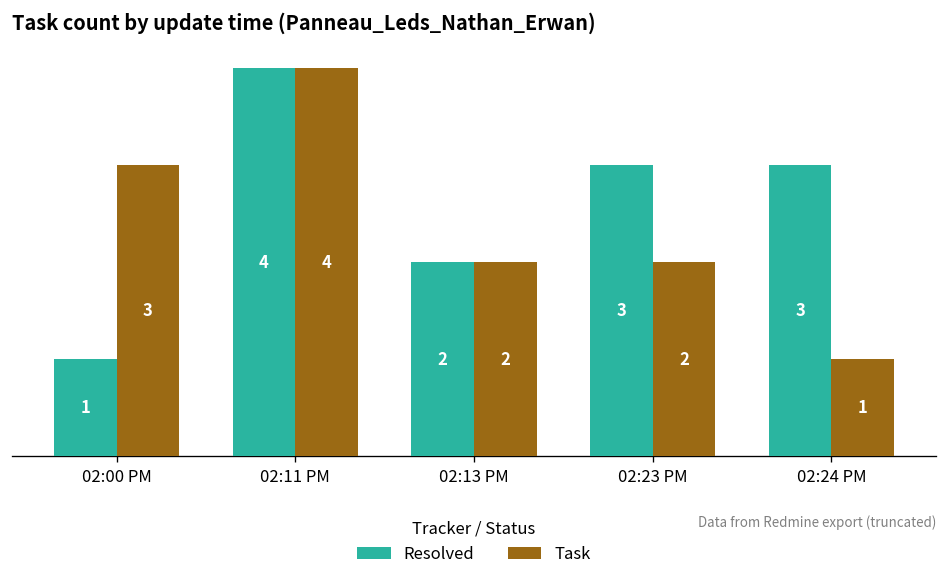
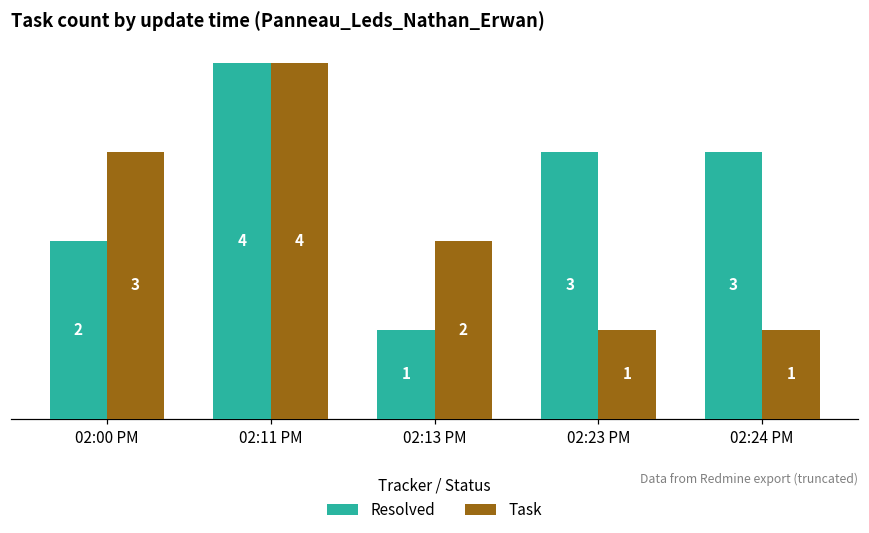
  {
    "Resolved": {
-     "02:00 PM": 1,
+     "02:00 PM": 2,
      "02:11 PM": 4,
-     "02:13 PM": 2,
+     "02:13 PM": 1,
      "02:23 PM": 3,
      "02:24 PM": 3
    },
    "Task": {
      "02:00 PM": 3,
      "02:11 PM": 4,
      "02:13 PM": 2,
-     "02:23 PM": 2,
+     "02:23 PM": 1,
      "02:24 PM": 1
    }
  }
